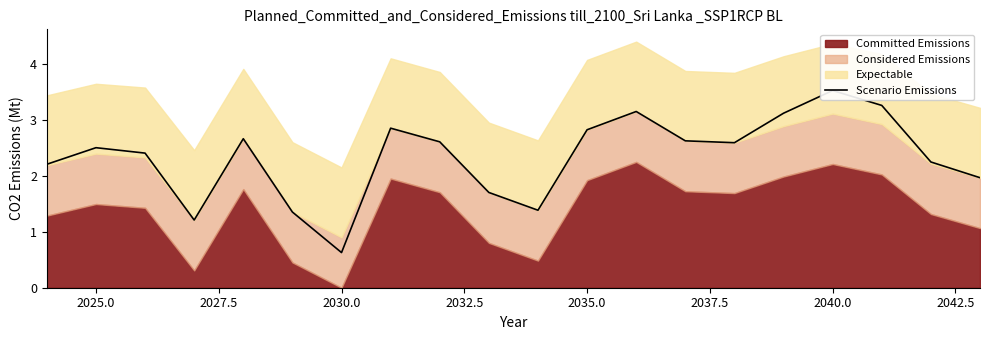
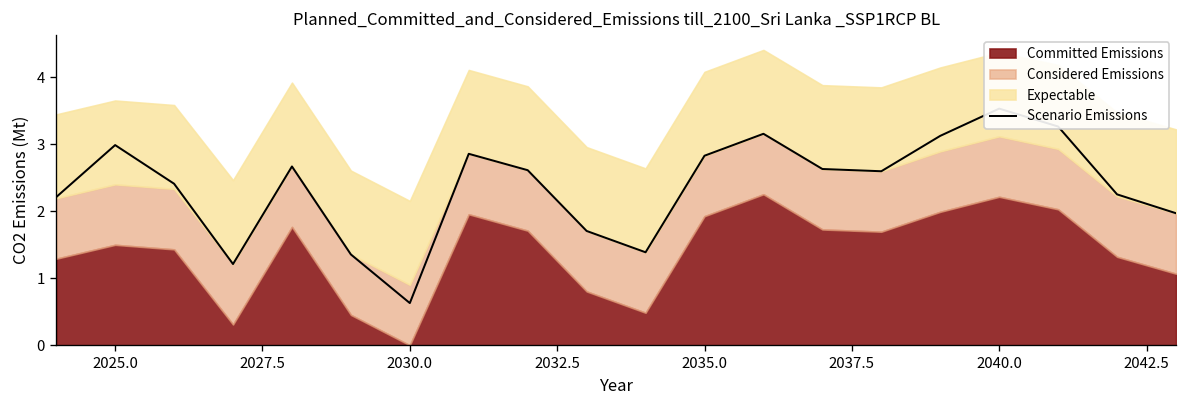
  {
    "Scenario Emissions": {
-     "2025.0": 2.5,
+     "2025.0": 3.0,
      "2030.0": 0.6
    },
    "Committed Emissions": {
      "2025.0": 1.5,
      "2030.0": 0.0,
      "2035.0": 1.9,
      "2040.0": 2.2
    },
    "Considered Emissions": {
      "2025.0": 0.9,
      "2030.0": 0.9,
      "2040.0": 0.9
    },
    "Expectable": {
      "2025.0": 1.3,
      "2030.0": 1.3,
      "2035.0": 1.3
    }
  }
